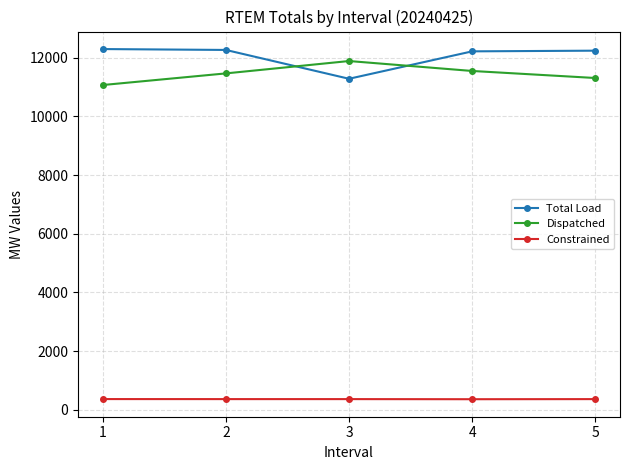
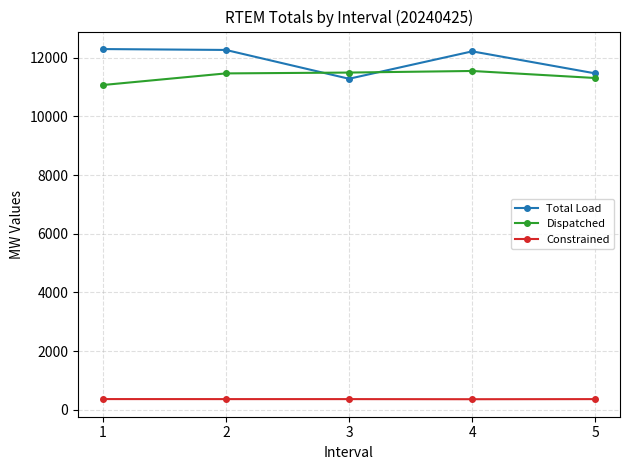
  {
    "Total Load": {
      "1": 12300,
      "2": 12300,
      "3": 11300,
      "4": 12200,
-     "5": 12200
+     "5": 11500
    },
    "Dispatched": {
      "1": 11100,
      "2": 11500,
-     "3": 11900,
+     "3": 11500,
      "4": 11500,
      "5": 11300
    },
    "Constrained": {
      "1": 400,
      "2": 400,
      "3": 400,
      "4": 400,
      "5": 400
    }
  }
